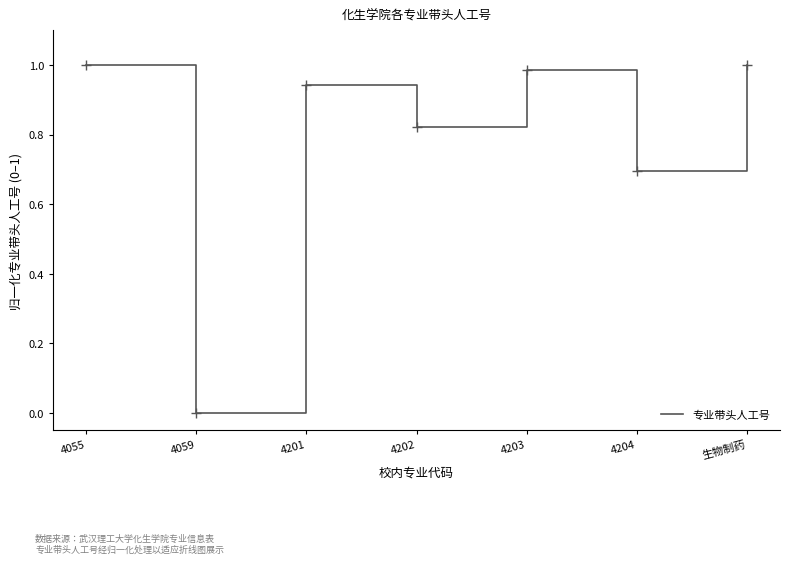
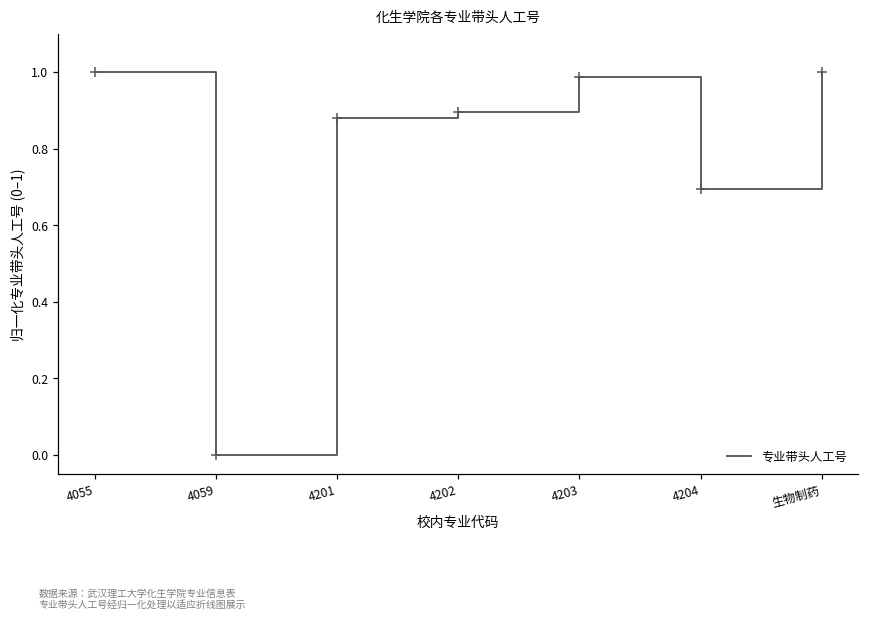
  {
    "4055": 1.00,
    "4059": 0.00,
-   "4201": 0.94,
-   "4202": 0.82,
+   "4201": 0.88,
+   "4202": 0.89,
    "4203": 0.99,
    "4204": 0.69,
    "生物制药": 1.00
  }
